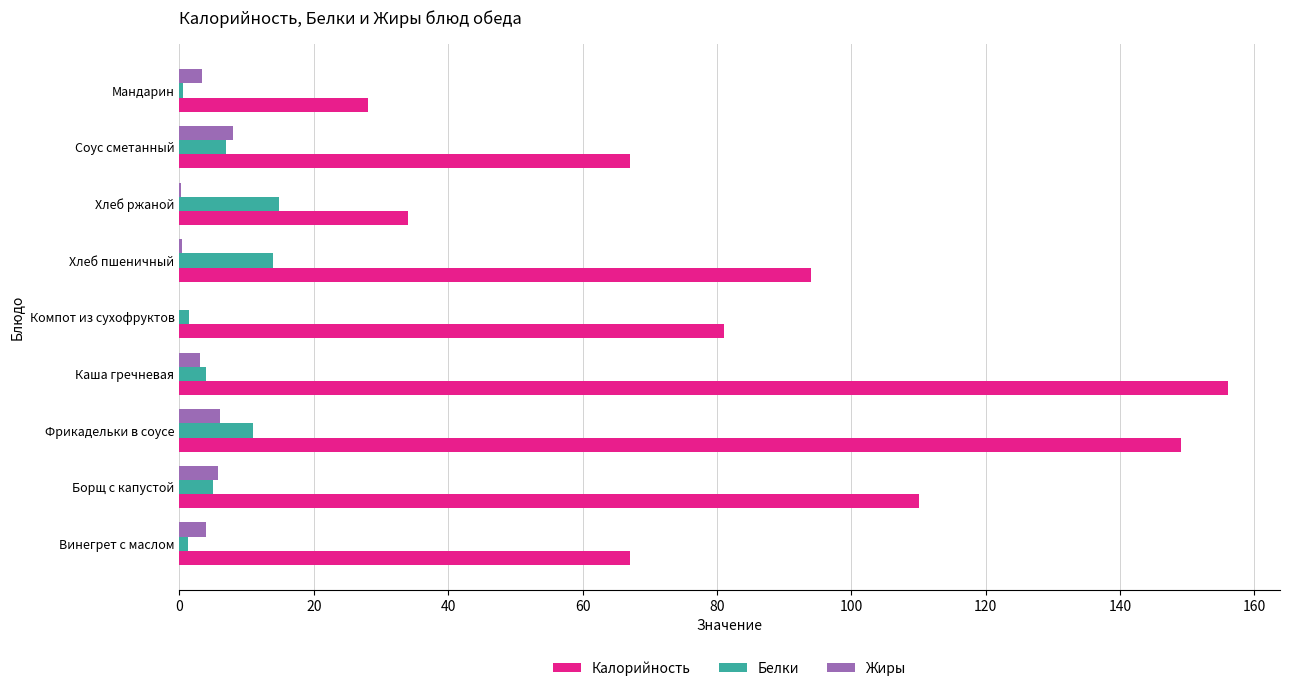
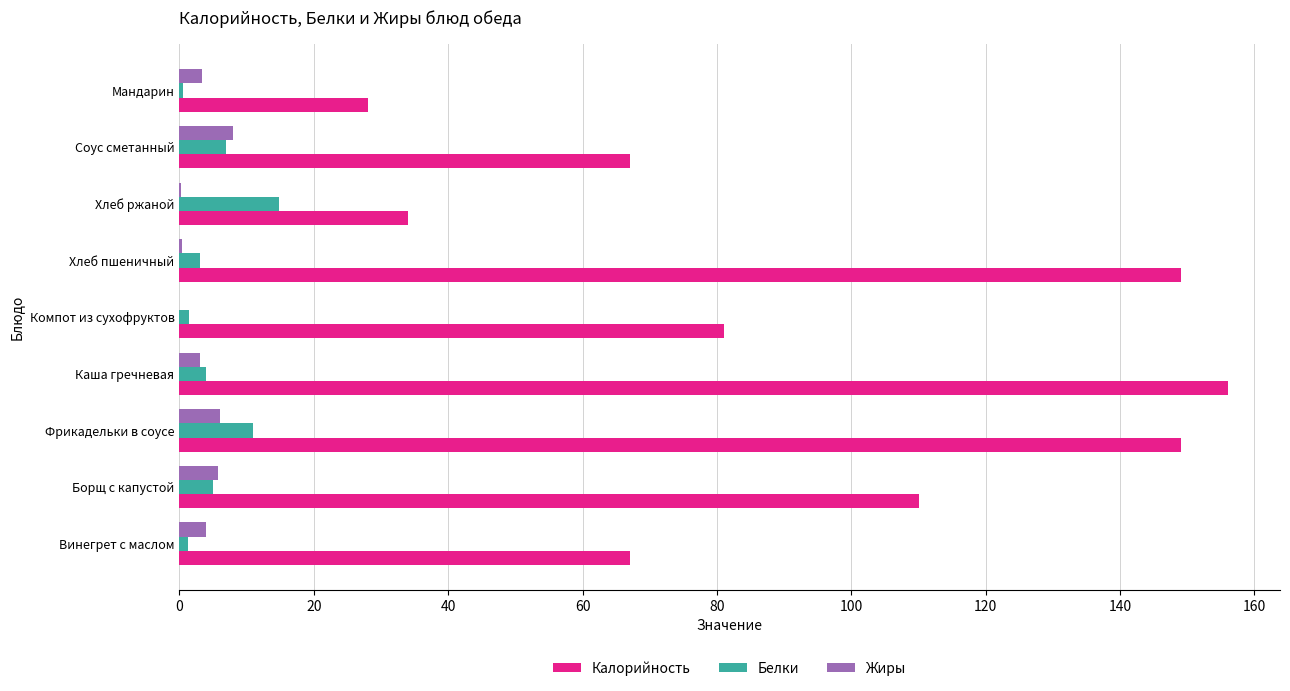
  {
    "Калорийность": {
      "Мандарин": 28,
      "Соус сметанный": 67,
      "Хлеб ржаной": 34,
-     "Хлеб пшеничный": 94,
+     "Хлеб пшеничный": 149,
      "Компот из сухофруктов": 81,
      "Каша гречневая": 156,
      "Фрикадельки в соусе": 149,
      "Борщ с капустой": 110,
      "Винегрет с маслом": 67
    },
    "Белки": {
      "Мандарин": 1,
      "Соус сметанный": 7,
      "Хлеб ржаной": 15,
-     "Хлеб пшеничный": 14,
+     "Хлеб пшеничный": 3,
      "Компот из сухофруктов": 1,
      "Каша гречневая": 4,
      "Фрикадельки в соусе": 11,
      "Борщ с капустой": 5,
      "Винегрет с маслом": 1
    },
    "Жиры": {
      "Мандарин": 3,
      "Соус сметанный": 8,
      "Компот из сухофруктов": 0,
      "Каша гречневая": 3,
      "Фрикадельки в соусе": 6,
      "Борщ с капустой": 6,
      "Винегрет с маслом": 4
    }
  }
